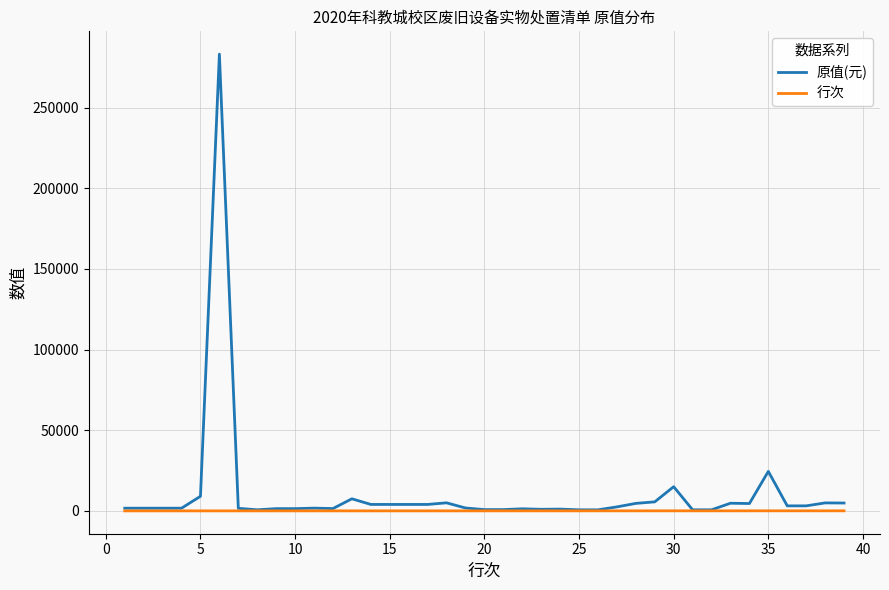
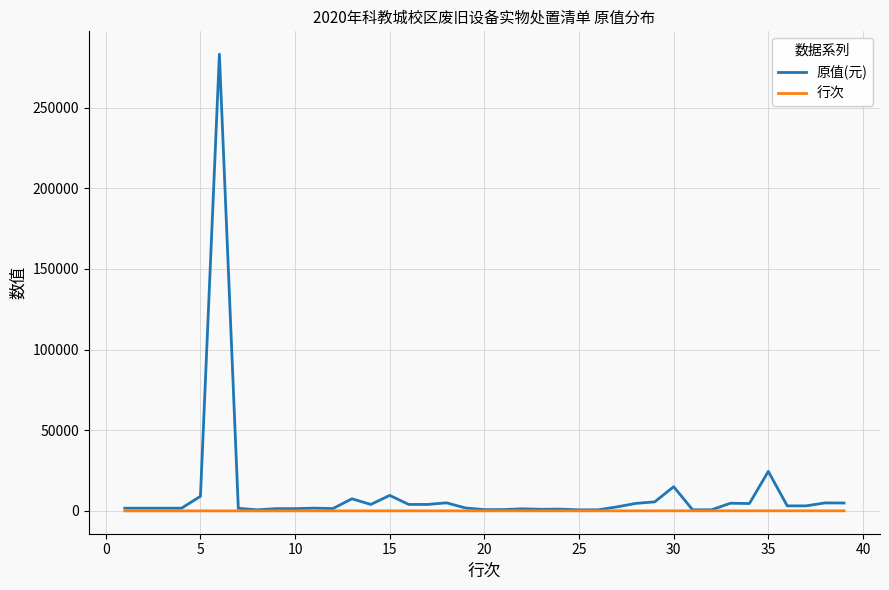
  {
    "原值(元)": {
      "5": 9000,
-     "15": 4000,
+     "15": 10000,
      "30": 15000,
      "35": 24000
    },
    "行次": {
      "5": 0,
      "15": 0,
      "30": 0,
      "35": 0
    }
  }
